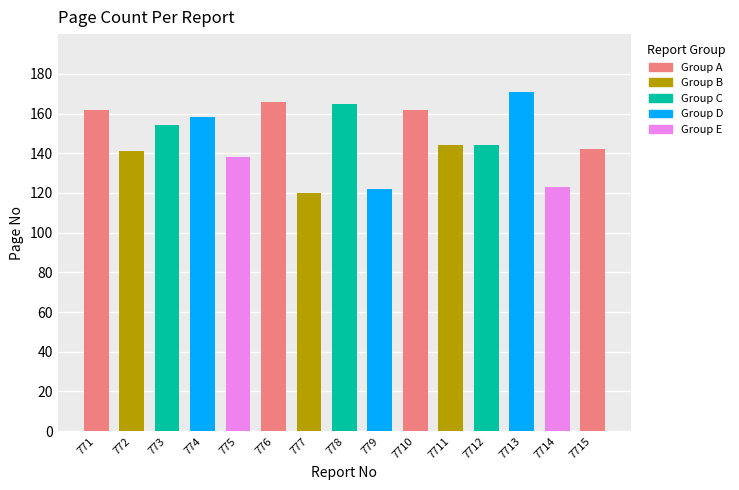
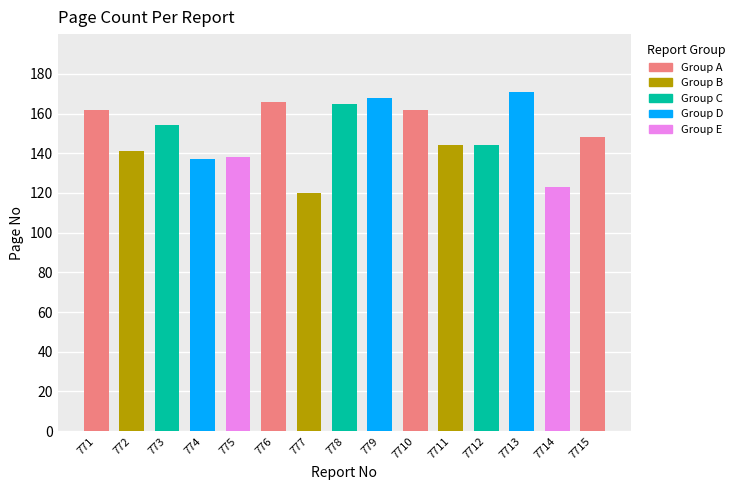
  {
    "771": 162,
    "772": 141,
    "773": 154,
-   "774": 158,
+   "774": 137,
    "775": 138,
    "776": 166,
    "777": 120,
    "778": 165,
-   "779": 122,
+   "779": 168,
    "7710": 162,
    "7711": 144,
    "7712": 144,
    "7713": 171,
    "7714": 123,
-   "7715": 142
+   "7715": 148
  }
